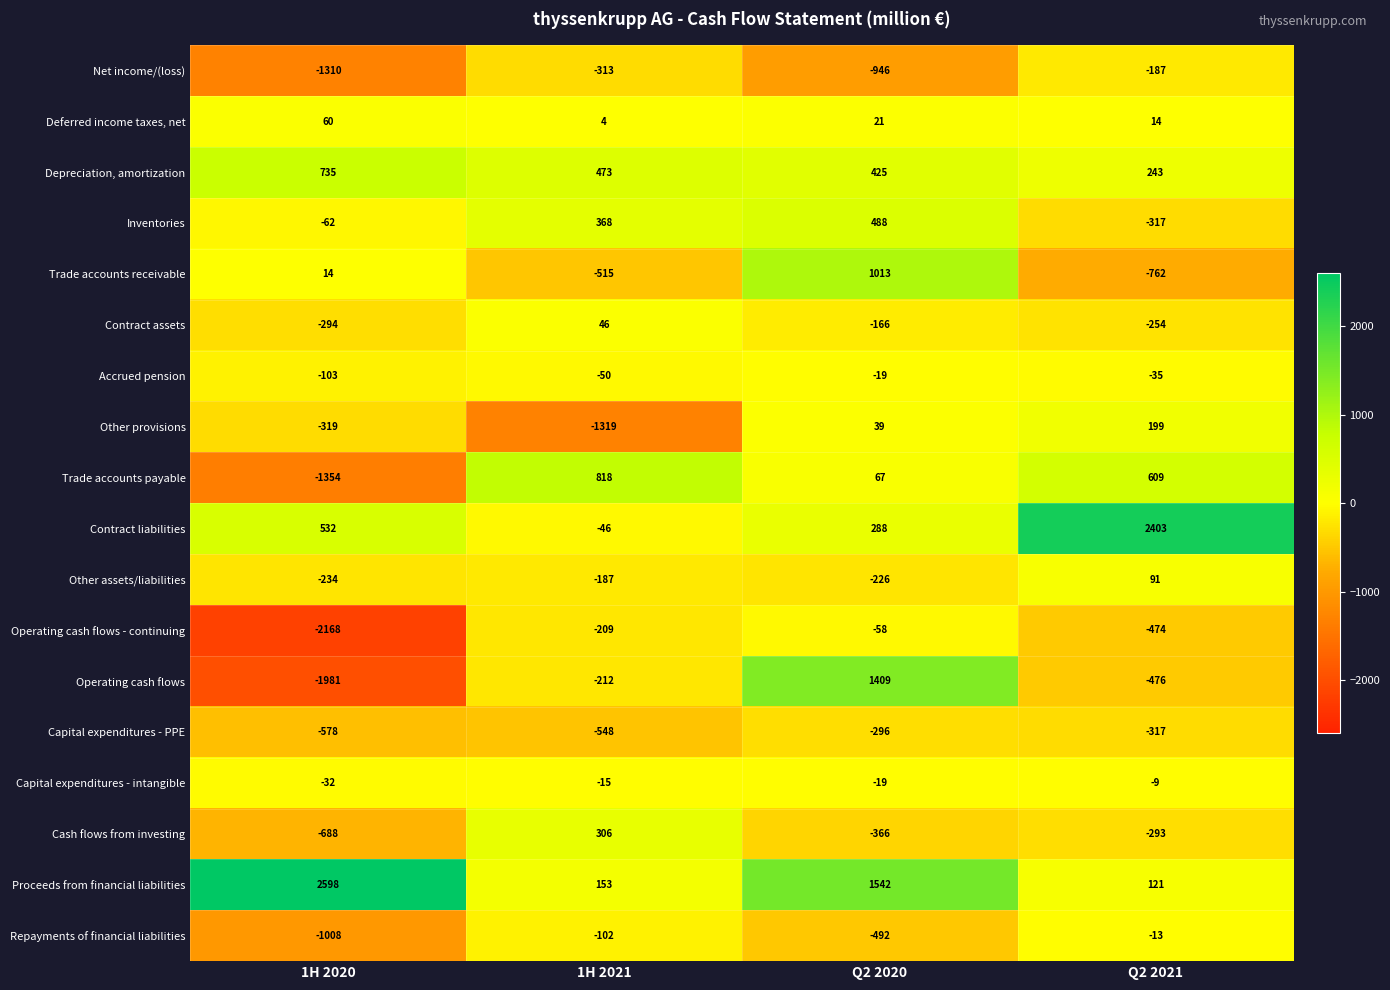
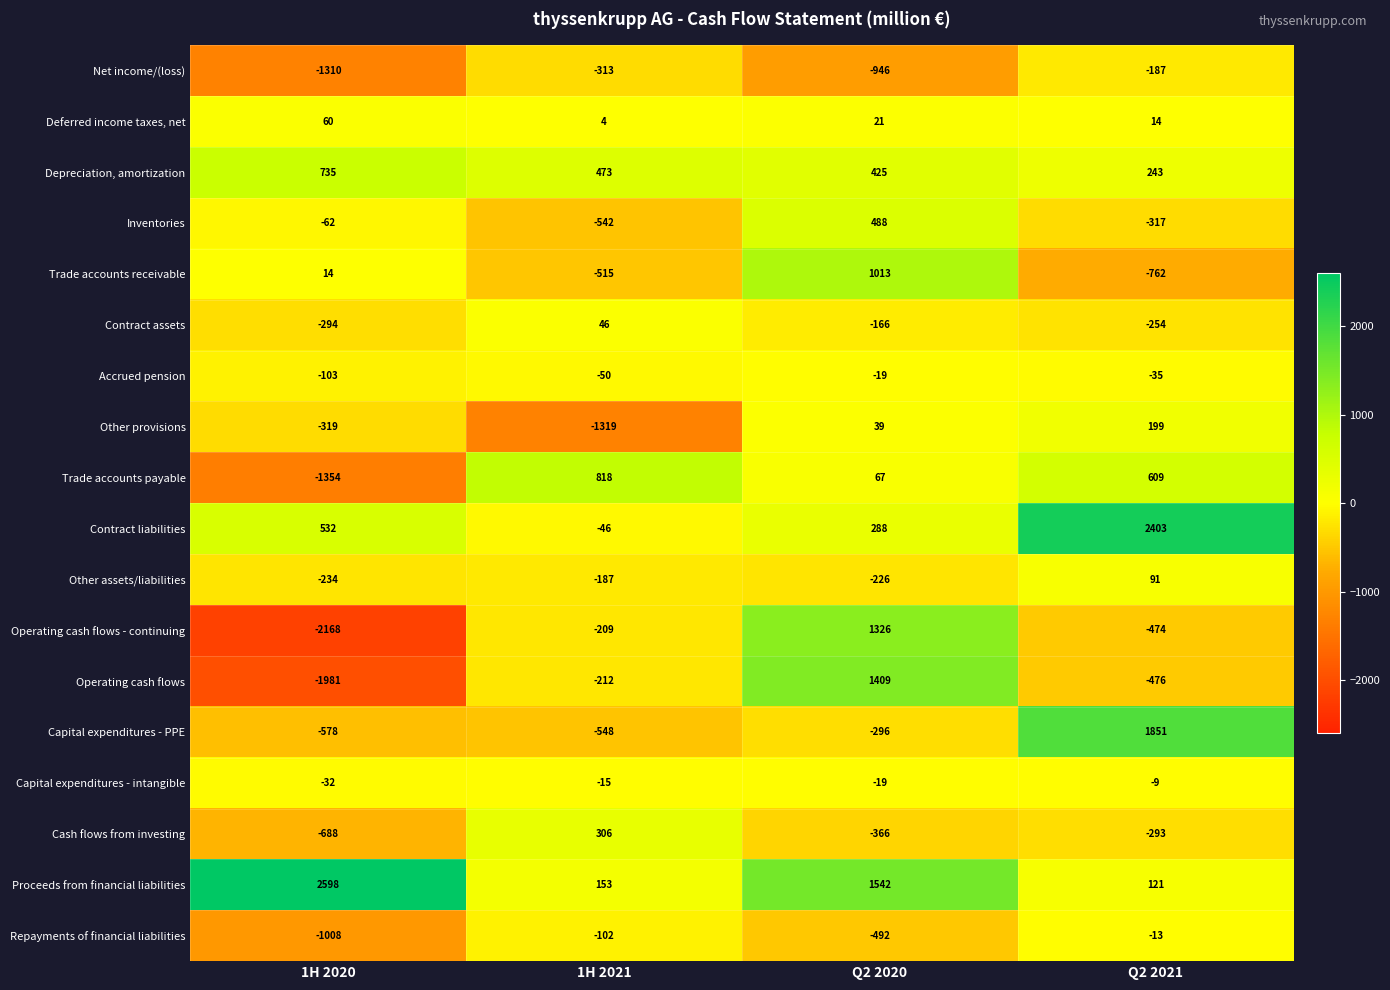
  {
    "Net income/(loss)": {
      "1H 2020": -1310,
      "1H 2021": -313,
      "Q2 2020": -946,
      "Q2 2021": -187
    },
    "Deferred income taxes, net": {
      "1H 2020": 60,
      "1H 2021": 4,
      "Q2 2020": 21,
      "Q2 2021": 14
    },
    "Depreciation, amortization": {
      "1H 2020": 735,
      "1H 2021": 473,
      "Q2 2020": 425,
      "Q2 2021": 243
    },
    "Inventories": {
      "1H 2020": -62,
-     "1H 2021": 368,
+     "1H 2021": -542,
      "Q2 2020": 488,
      "Q2 2021": -317
    },
    "Trade accounts receivable": {
      "1H 2020": 14,
      "1H 2021": -515,
      "Q2 2020": 1013,
      "Q2 2021": -762
    },
    "Contract assets": {
      "1H 2020": -294,
      "1H 2021": 46,
      "Q2 2020": -166,
      "Q2 2021": -254
    },
    "Accrued pension": {
      "1H 2020": -103,
      "1H 2021": -50,
      "Q2 2020": -19,
      "Q2 2021": -35
    },
    "Other provisions": {
      "1H 2020": -319,
      "1H 2021": -1319,
      "Q2 2020": 39,
      "Q2 2021": 199
    },
    "Trade accounts payable": {
      "1H 2020": -1354,
      "1H 2021": 818,
      "Q2 2020": 67,
      "Q2 2021": 609
    },
    "Contract liabilities": {
      "1H 2020": 532,
      "1H 2021": -46,
      "Q2 2020": 288,
      "Q2 2021": 2403
    },
    "Other assets/liabilities": {
      "1H 2020": -234,
      "1H 2021": -187,
      "Q2 2020": -226,
      "Q2 2021": 91
    },
    "Operating cash flows - continuing": {
      "1H 2020": -2168,
      "1H 2021": -209,
-     "Q2 2020": -58,
+     "Q2 2020": 1326,
      "Q2 2021": -474
    },
    "Operating cash flows": {
      "1H 2020": -1981,
      "1H 2021": -212,
      "Q2 2020": 1409,
      "Q2 2021": -476
    },
    "Capital expenditures - PPE": {
      "1H 2020": -578,
      "1H 2021": -548,
      "Q2 2020": -296,
-     "Q2 2021": -317
+     "Q2 2021": 1851
    },
    "Capital expenditures - intangible": {
      "1H 2020": -32,
      "1H 2021": -15,
      "Q2 2020": -19,
      "Q2 2021": -9
    },
    "Cash flows from investing": {
      "1H 2020": -688,
      "1H 2021": 306,
      "Q2 2020": -366,
      "Q2 2021": -293
    },
    "Proceeds from financial liabilities": {
      "1H 2020": 2598,
      "1H 2021": 153,
      "Q2 2020": 1542,
      "Q2 2021": 121
    },
    "Repayments of financial liabilities": {
      "1H 2020": -1008,
      "1H 2021": -102,
      "Q2 2020": -492,
      "Q2 2021": -13
    }
  }
